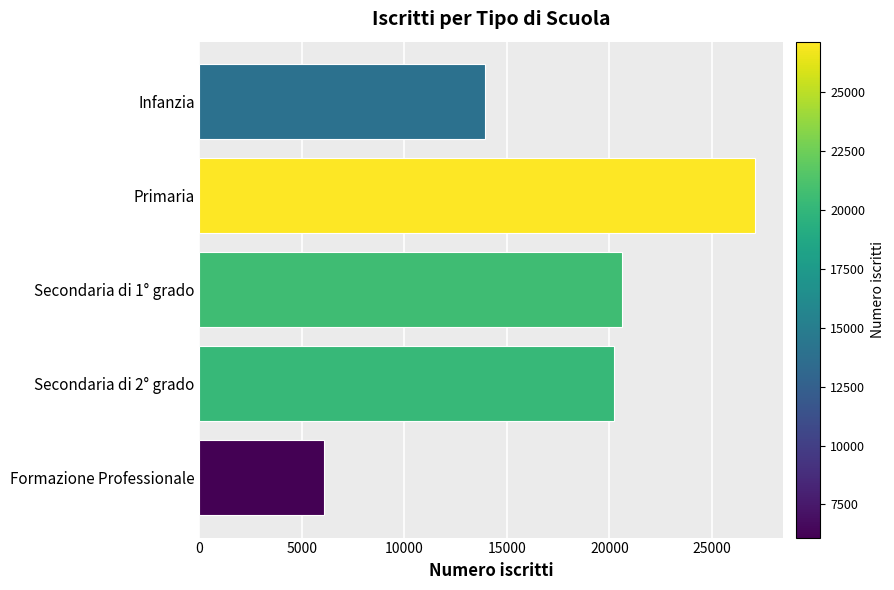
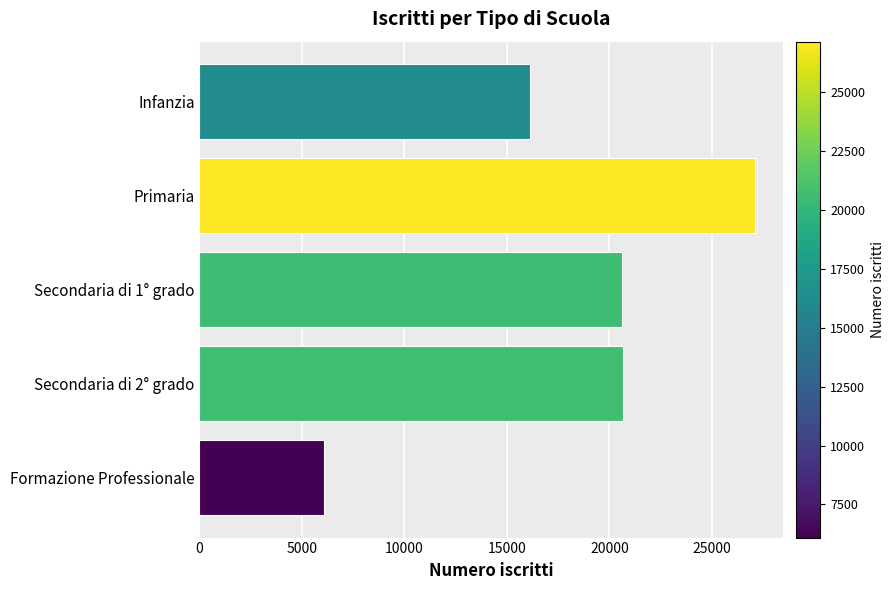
  {
-   "Infanzia": 13900,
+   "Infanzia": 16100,
    "Primaria": 27100,
    "Secondaria di 1° grado": 20600,
-   "Secondaria di 2° grado": 20200,
+   "Secondaria di 2° grado": 20700,
    "Formazione Professionale": 6100
  }
